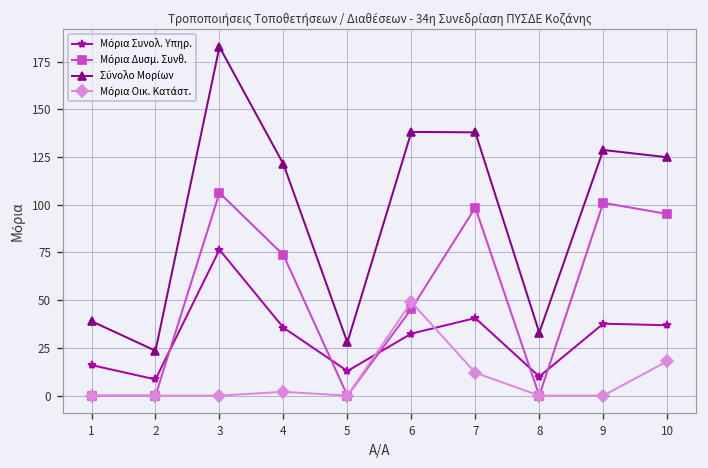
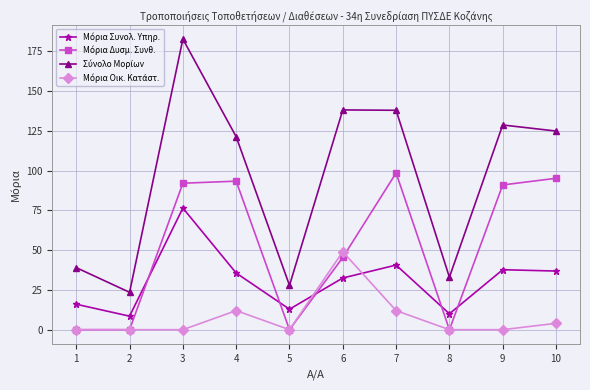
  {
    "Μόρια Δυσμ. Συνθ.": {
-     "3": 106,
-     "4": 74,
+     "3": 92,
+     "4": 93,
      "6": 45,
      "7": 99,
-     "9": 101,
+     "9": 91,
      "10": 95
    },
    "Μόρια Οικ. Κατάστ.": {
      "3": 0,
-     "4": 2,
+     "4": 12,
      "6": 49,
      "7": 12,
      "9": 0,
-     "10": 18
+     "10": 4
    }
  }
